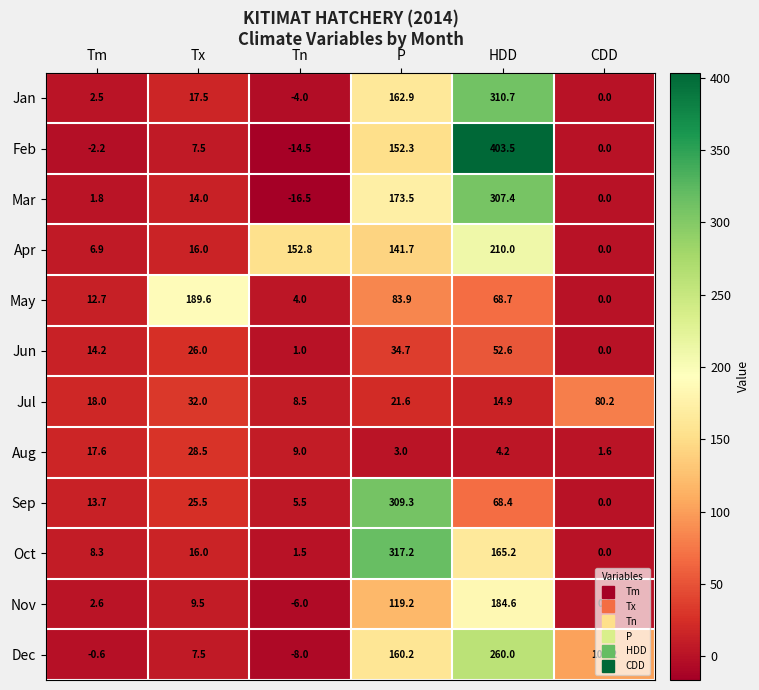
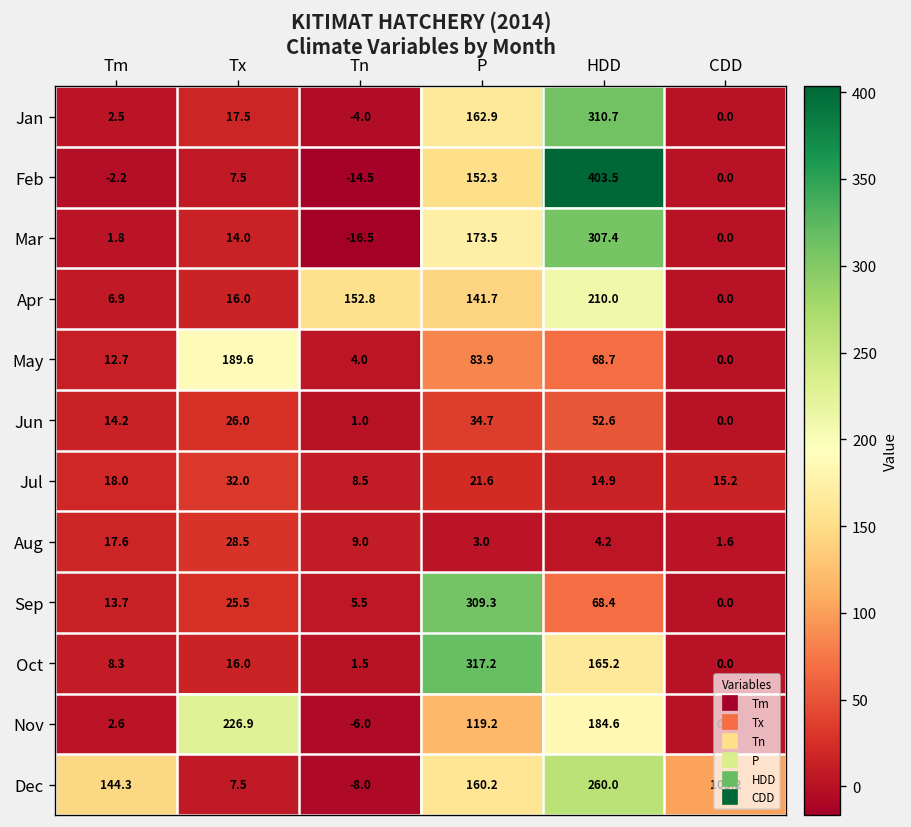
  {
    "Jan": {
      "Tm": 2.5,
      "Tx": 17.5,
      "Tn": -4.0,
      "P": 162.9,
      "HDD": 310.7,
      "CDD": 0.0
    },
    "Feb": {
      "Tm": -2.2,
      "Tx": 7.5,
      "Tn": -14.5,
      "P": 152.3,
      "HDD": 403.5,
      "CDD": 0.0
    },
    "Mar": {
      "Tm": 1.8,
      "Tx": 14.0,
      "Tn": -16.5,
      "P": 173.5,
      "HDD": 307.4,
      "CDD": 0.0
    },
    "Apr": {
      "Tm": 6.9,
      "Tx": 16.0,
      "Tn": 152.8,
      "P": 141.7,
      "HDD": 210.0,
      "CDD": 0.0
    },
    "May": {
      "Tm": 12.7,
      "Tx": 189.6,
      "Tn": 4.0,
      "P": 83.9,
      "HDD": 68.7,
      "CDD": 0.0
    },
    "Jun": {
      "Tm": 14.2,
      "Tx": 26.0,
      "Tn": 1.0,
      "P": 34.7,
      "HDD": 52.6,
      "CDD": 0.0
    },
    "Jul": {
      "Tm": 18.0,
      "Tx": 32.0,
      "Tn": 8.5,
      "P": 21.6,
      "HDD": 14.9,
-     "CDD": 80.2
+     "CDD": 15.2
    },
    "Aug": {
      "Tm": 17.6,
      "Tx": 28.5,
      "Tn": 9.0,
      "P": 3.0,
      "HDD": 4.2,
      "CDD": 1.6
    },
    "Sep": {
      "Tm": 13.7,
      "Tx": 25.5,
      "Tn": 5.5,
      "P": 309.3,
      "HDD": 68.4,
      "CDD": 0.0
    },
    "Oct": {
      "Tm": 8.3,
      "Tx": 16.0,
      "Tn": 1.5,
      "P": 317.2,
      "HDD": 165.2,
      "CDD": 0.0
    },
    "Nov": {
      "Tm": 2.6,
-     "Tx": 9.5,
+     "Tx": 226.9,
      "Tn": -6.0,
      "P": 119.2,
      "HDD": 184.6
    },
    "Dec": {
-     "Tm": -0.6,
+     "Tm": 144.3,
      "Tx": 7.5,
      "Tn": -8.0,
      "P": 160.2,
      "HDD": 260.0
    }
  }
